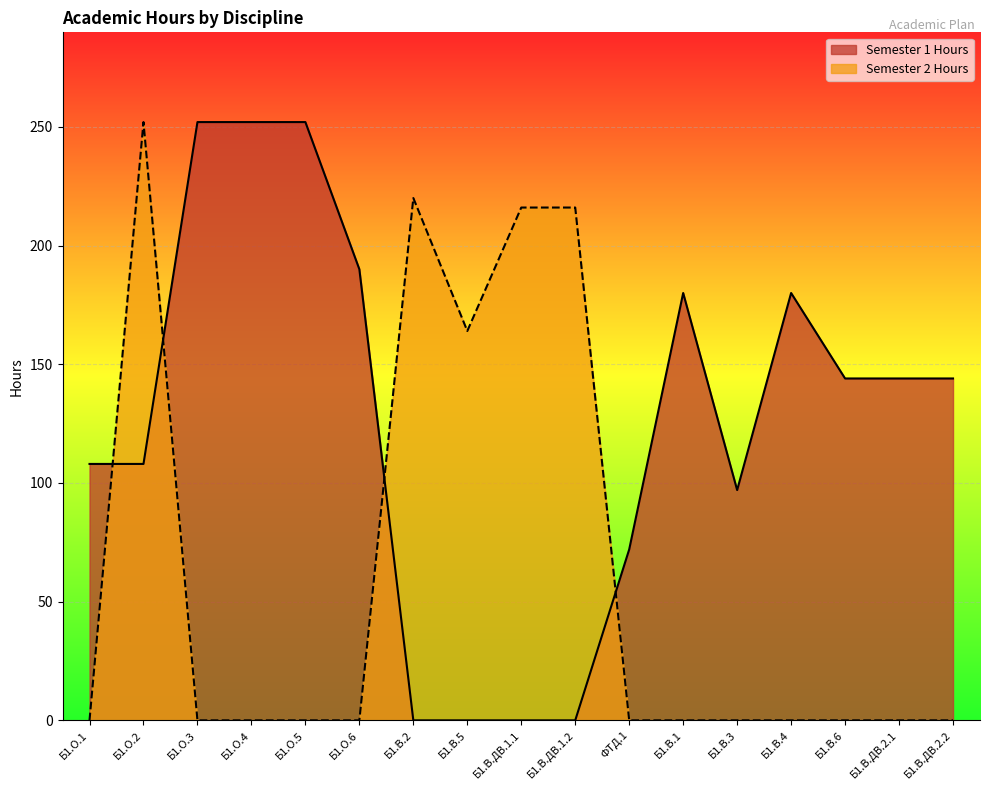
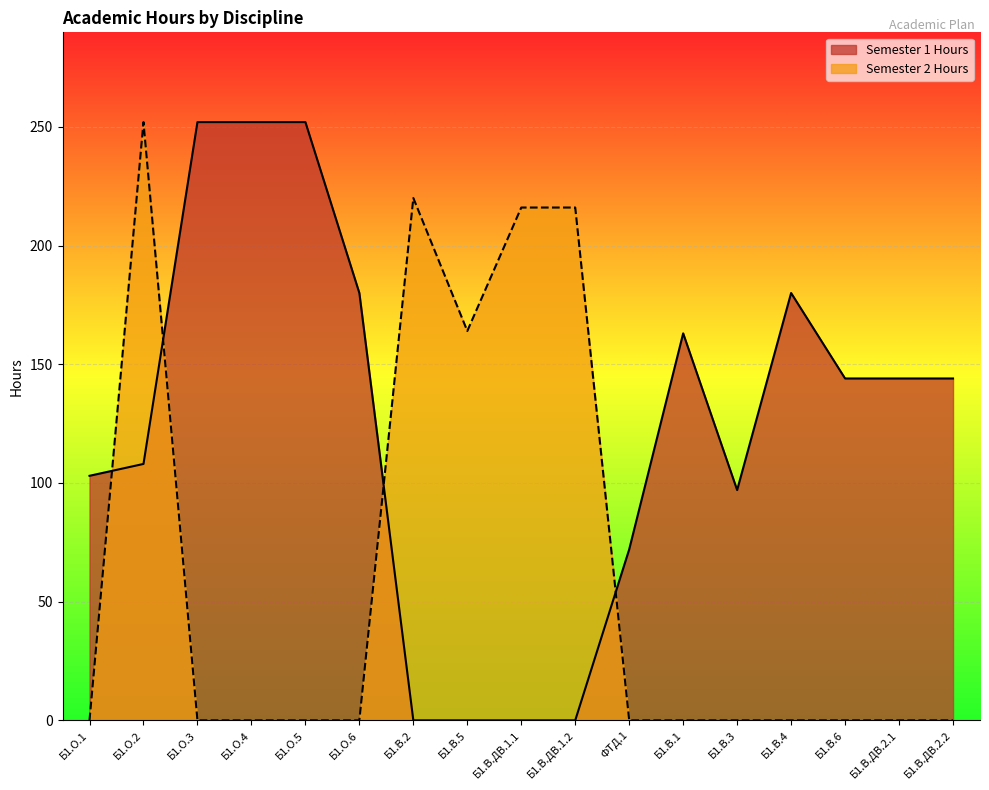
  {
    "Semester 1 Hours": {
-     "Б1.О.1": 108,
+     "Б1.О.1": 103,
      "Б1.О.2": 108,
      "Б1.О.3": 252,
      "Б1.О.4": 252,
      "Б1.О.5": 252,
-     "Б1.О.6": 190,
+     "Б1.О.6": 180,
      "Б1.В.2": 0,
      "Б1.В.5": 0,
      "Б1.В.ДВ.1.1": 0,
      "Б1.В.ДВ.1.2": 0,
      "ФТД.1": 72,
-     "Б1.В.1": 180,
+     "Б1.В.1": 163,
      "Б1.В.3": 97,
      "Б1.В.4": 180,
      "Б1.В.6": 144,
      "Б1.В.ДВ.2.1": 144,
      "Б1.В.ДВ.2.2": 144
    },
    "Semester 2 Hours": {
      "Б1.О.1": 0,
      "Б1.О.2": 252,
      "Б1.О.3": 0,
      "Б1.О.4": 0,
      "Б1.О.5": 0,
      "Б1.О.6": 0,
      "Б1.В.2": 220,
      "Б1.В.5": 164,
      "Б1.В.ДВ.1.1": 216,
      "Б1.В.ДВ.1.2": 216,
      "ФТД.1": 0,
      "Б1.В.1": 0,
      "Б1.В.3": 0,
      "Б1.В.4": 0,
      "Б1.В.6": 0,
      "Б1.В.ДВ.2.1": 0,
      "Б1.В.ДВ.2.2": 0
    }
  }
